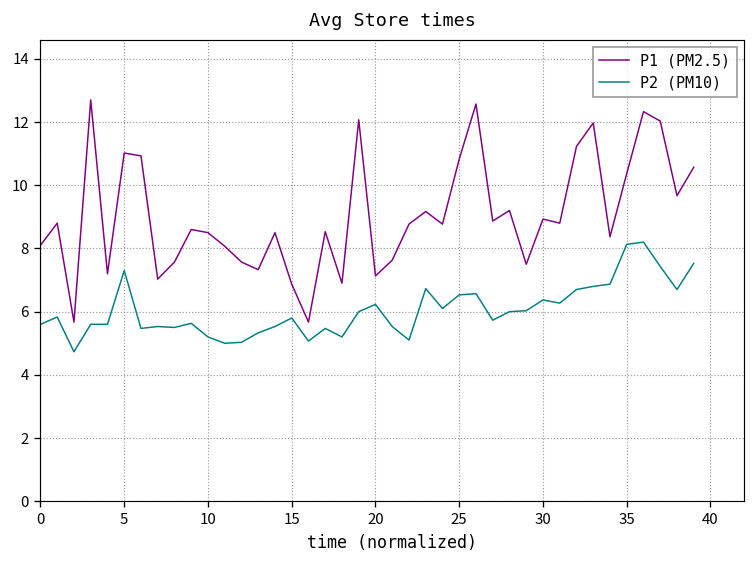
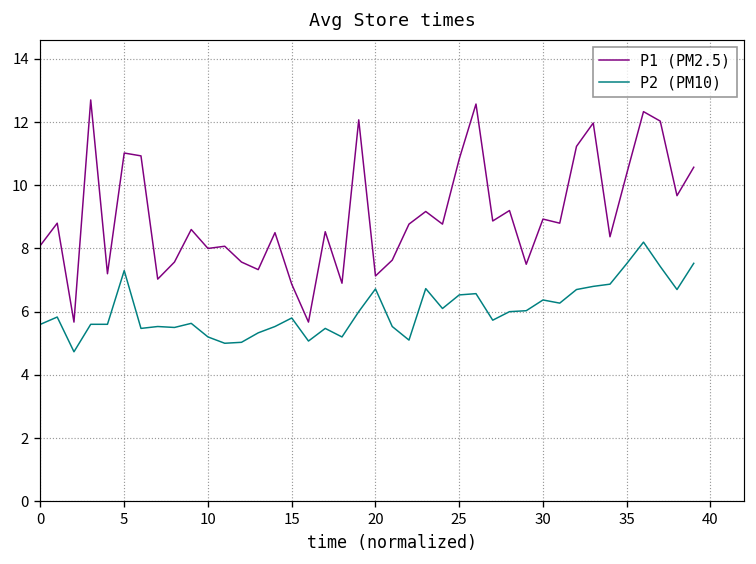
  {
    "P1 (PM2.5)": {
      "0": 8.1,
      "5": 11.0,
-     "10": 8.5,
+     "10": 8.0,
      "15": 6.9,
      "20": 7.1,
      "25": 10.8,
      "30": 8.9,
      "35": 10.4
    },
    "P2 (PM10)": {
      "0": 5.6,
      "5": 7.3,
      "10": 5.2,
      "15": 5.8,
-     "20": 6.2,
+     "20": 6.7,
      "25": 6.5,
      "30": 6.4,
-     "35": 8.1
+     "35": 7.5
    }
  }
